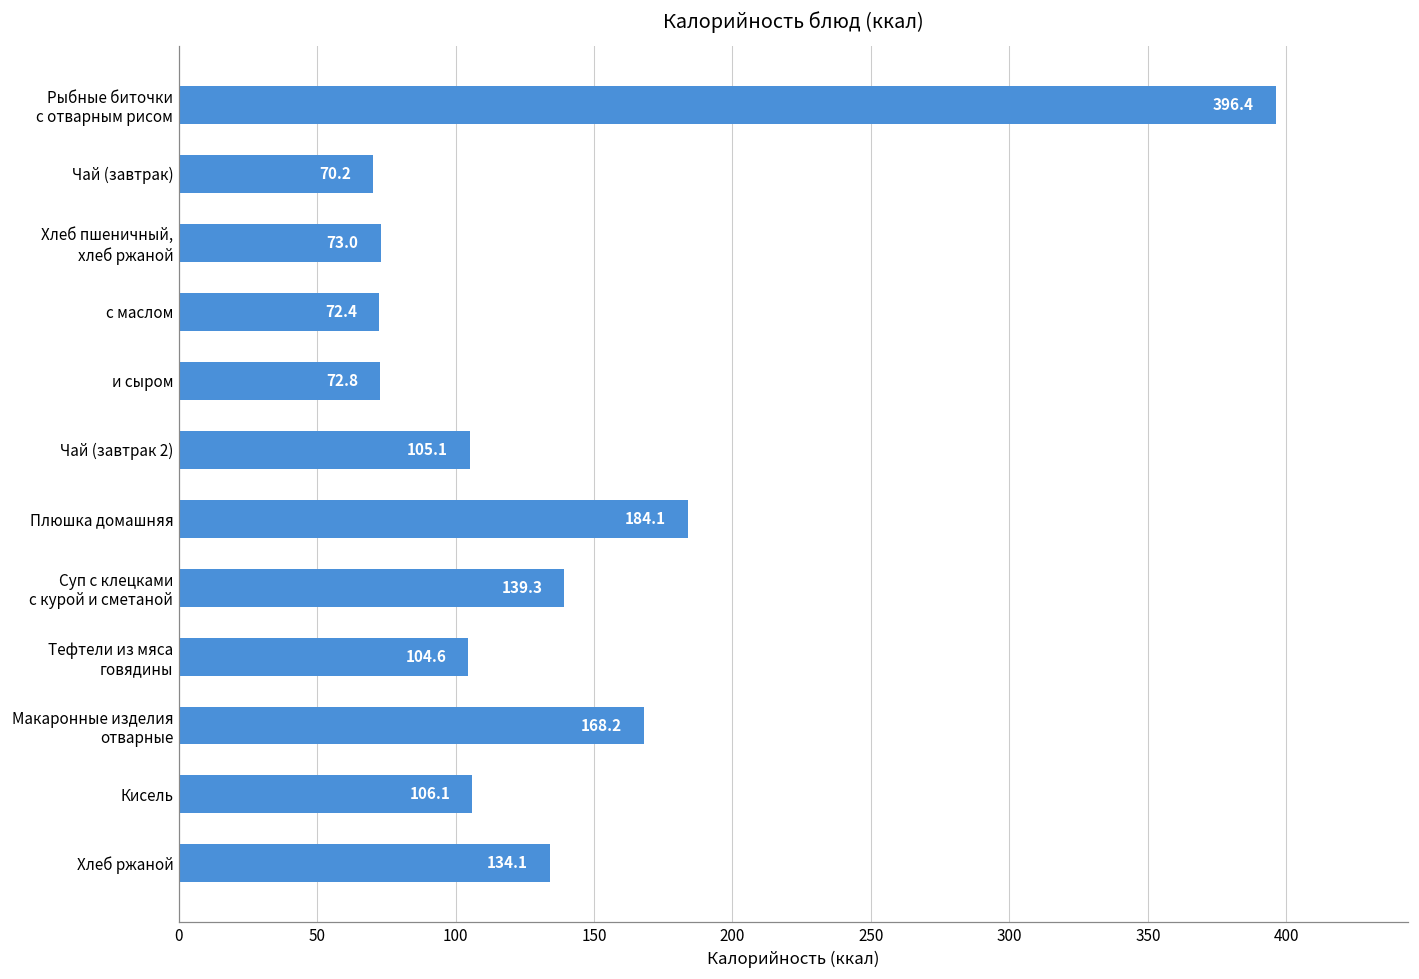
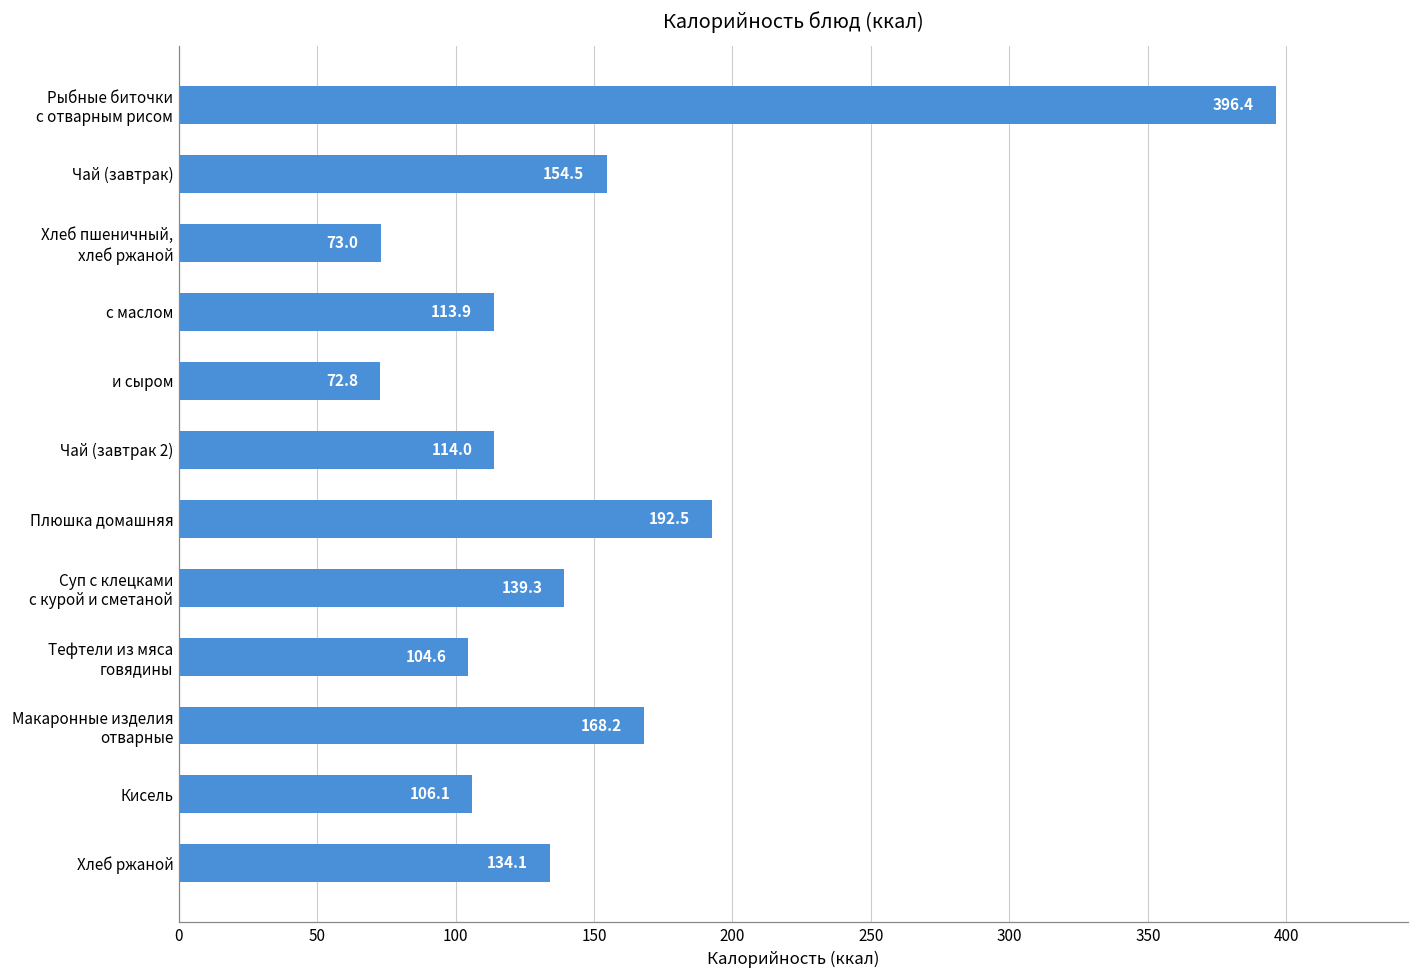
  {
    "Рыбные биточки с отварным рисом": 396.4,
-   "Чай (завтрак)": 70.2,
+   "Чай (завтрак)": 154.5,
    "Хлеб пшеничный, хлеб ржаной": 73.0,
-   "с маслом": 72.4,
+   "с маслом": 113.9,
    "и сыром": 72.8,
-   "Чай (завтрак 2)": 105.1,
-   "Плюшка домашняя": 184.1,
+   "Чай (завтрак 2)": 114.0,
+   "Плюшка домашняя": 192.5,
    "Суп с клецками с курой и сметаной": 139.3,
    "Тефтели из мяса говядины": 104.6,
    "Макаронные изделия отварные": 168.2,
    "Кисель": 106.1,
    "Хлеб ржаной": 134.1
  }
